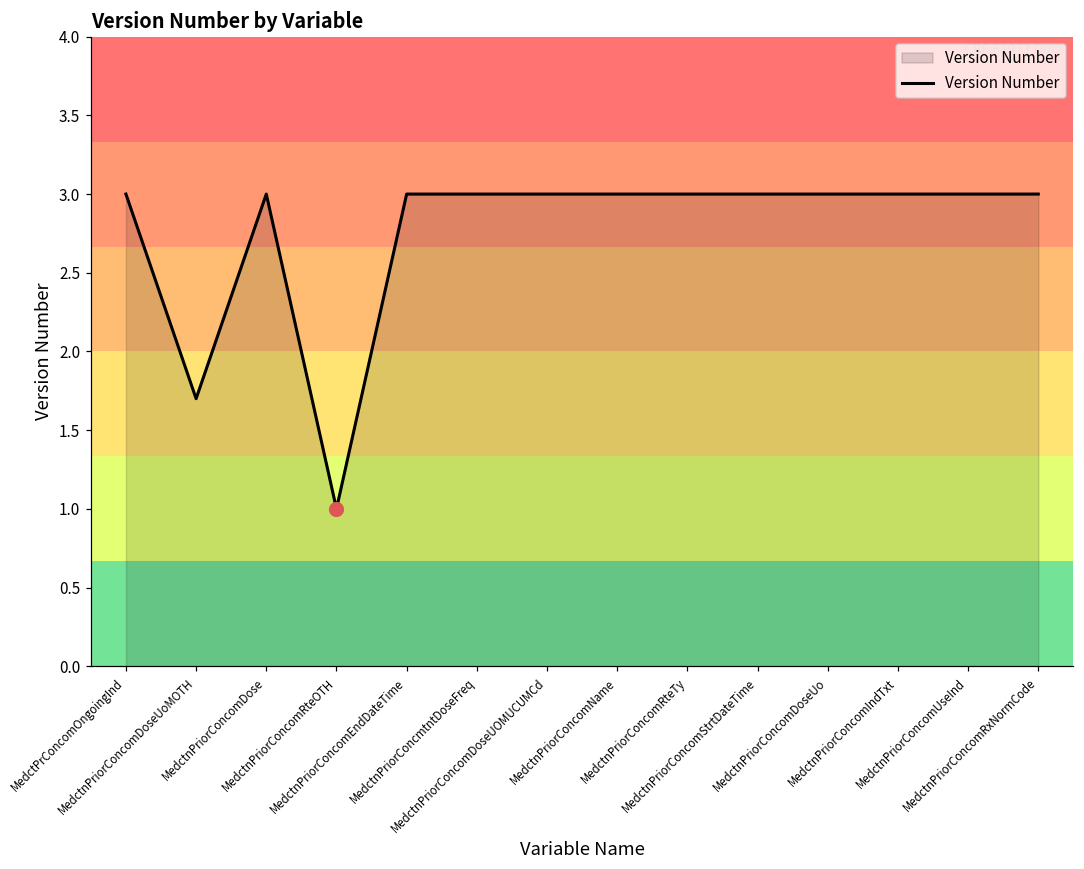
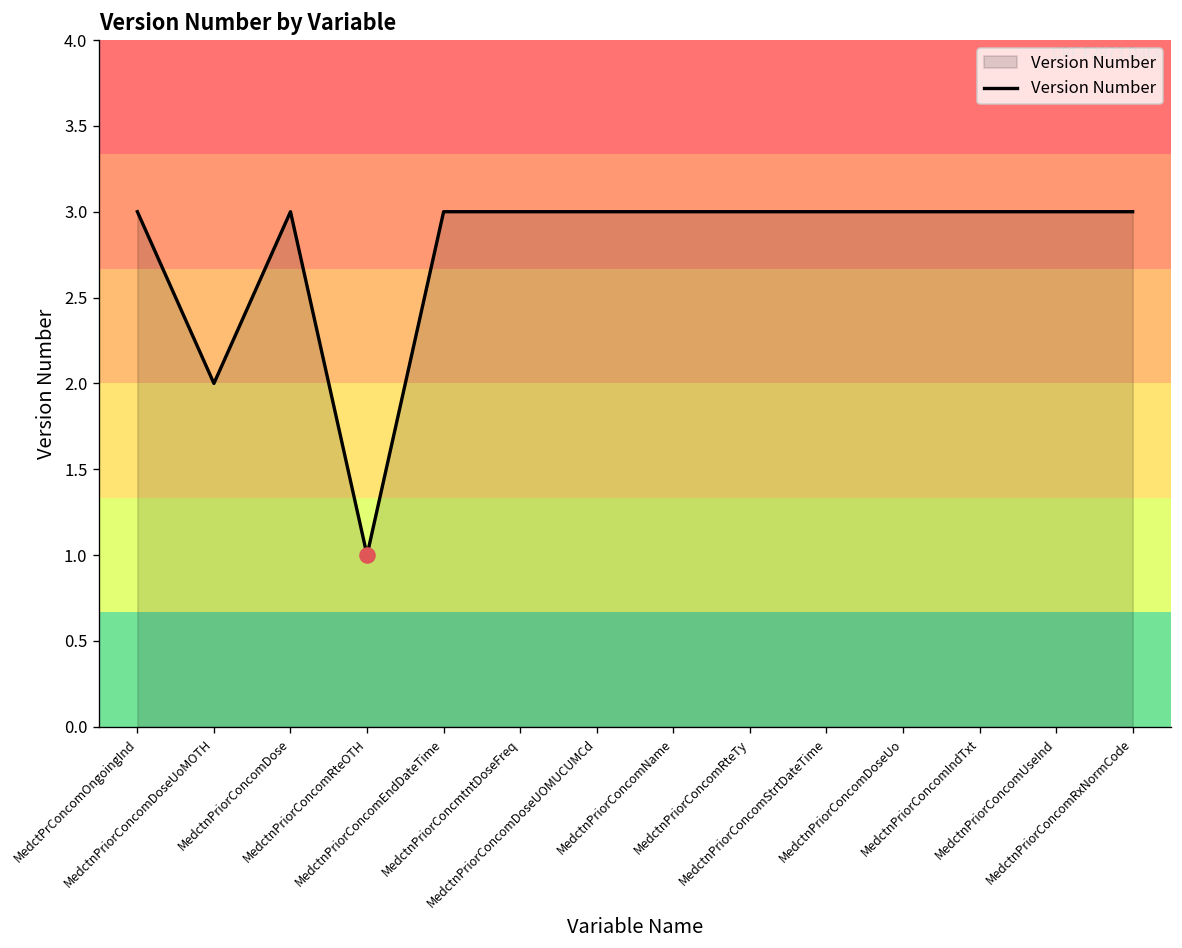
  {
    "Version Number": {
      "MedctPrConcomOngoingInd": 3.0,
-     "MedctnPriorConcomDoseUoMOTH": 1.7,
+     "MedctnPriorConcomDoseUoMOTH": 2.0,
      "MedctnPriorConcomDose": 3.0,
      "MedctnPriorConcomEndDateTime": 3.0,
      "MedctnPriorConcmtntDoseFreq": 3.0,
      "MedctnPriorConcomDoseUOMUCUMCd": 3.0,
      "MedctnPriorConcomName": 3.0,
      "MedctnPriorConcomRteTy": 3.0,
      "MedctnPriorConcomStrtDateTime": 3.0,
      "MedctnPriorConcomDoseUo": 3.0,
      "MedctnPriorConcomIndTxt": 3.0,
      "MedctnPriorConcomUseInd": 3.0,
      "MedctnPriorConcomRxNormCode": 3.0
    }
  }
